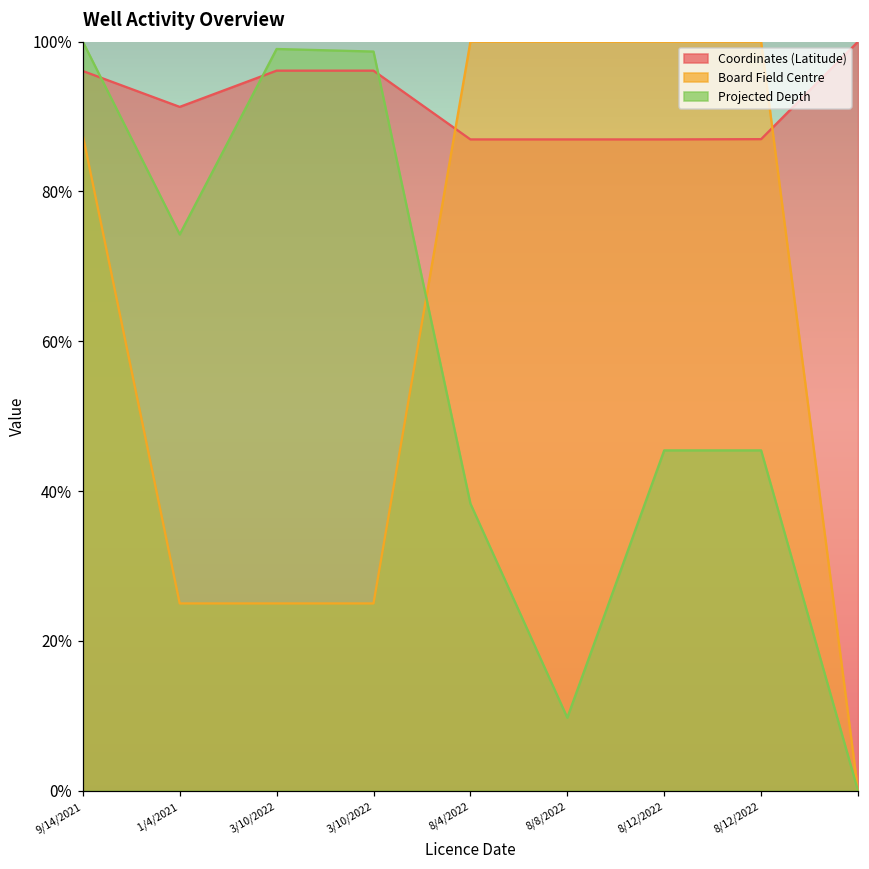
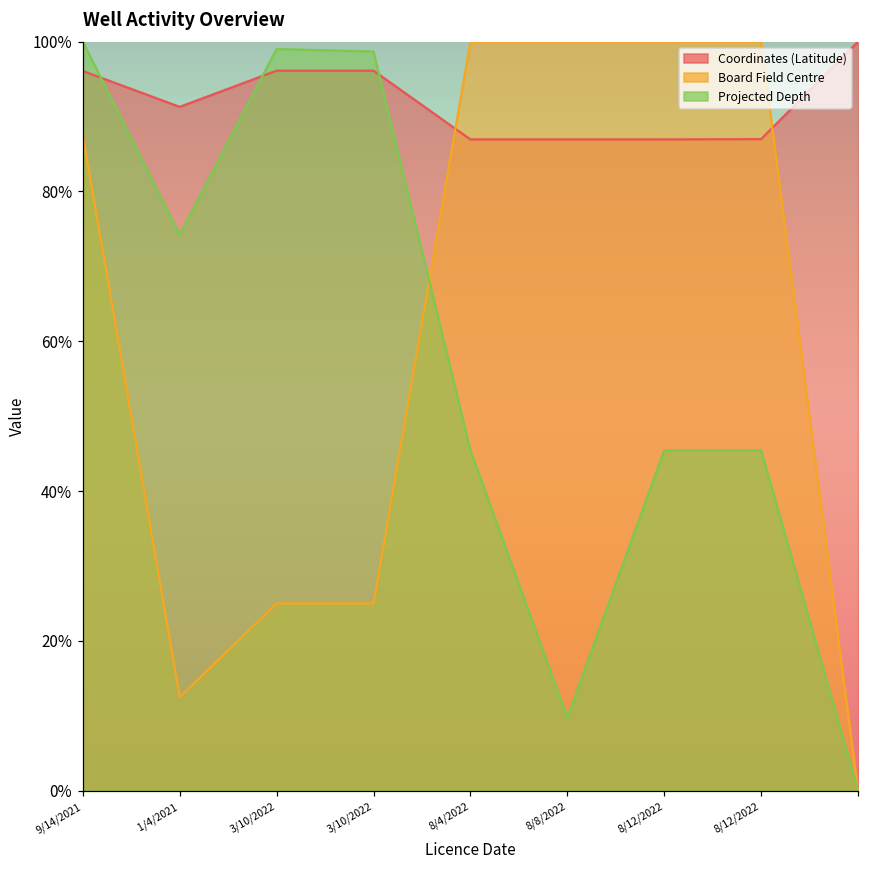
  {
    "Coordinates (Latitude)": {
      "9/14/2021": "96%",
      "1/4/2021": "91%",
      "8/4/2022": "87%",
      "8/8/2022": "87%"
    },
    "Board Field Centre": {
      "9/14/2021": "88%",
-     "1/4/2021": "25%",
+     "1/4/2021": "13%",
      "8/4/2022": "100%",
      "8/8/2022": "100%"
    },
    "Projected Depth": {
      "9/14/2021": "100%",
      "1/4/2021": "74%",
-     "8/4/2022": "38%",
+     "8/4/2022": "45%",
      "8/8/2022": "10%"
    }
  }
